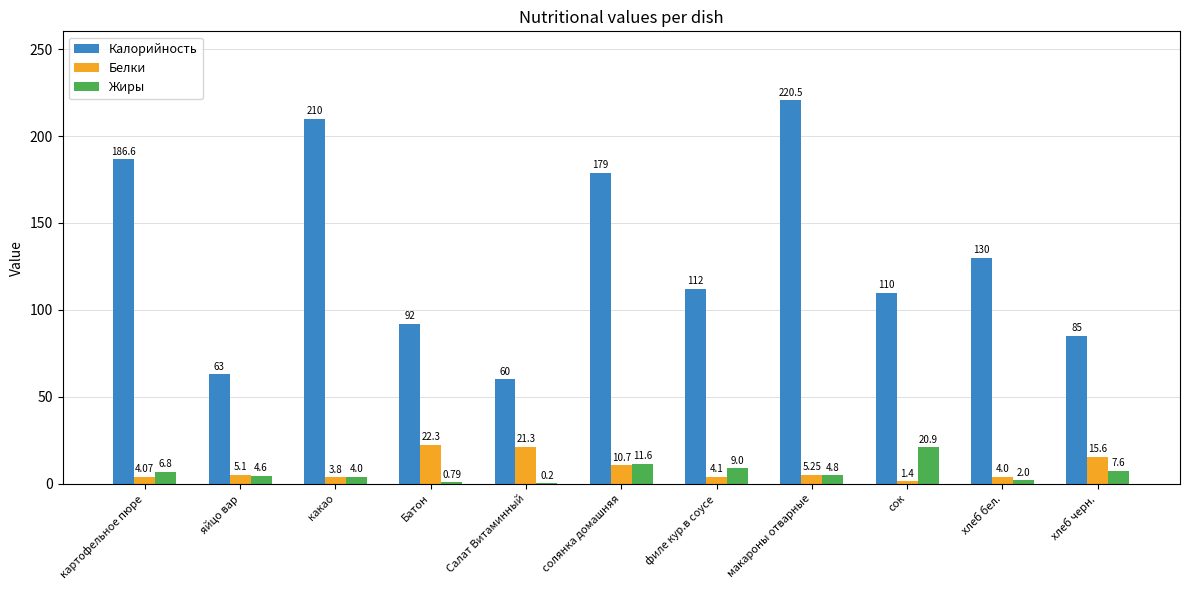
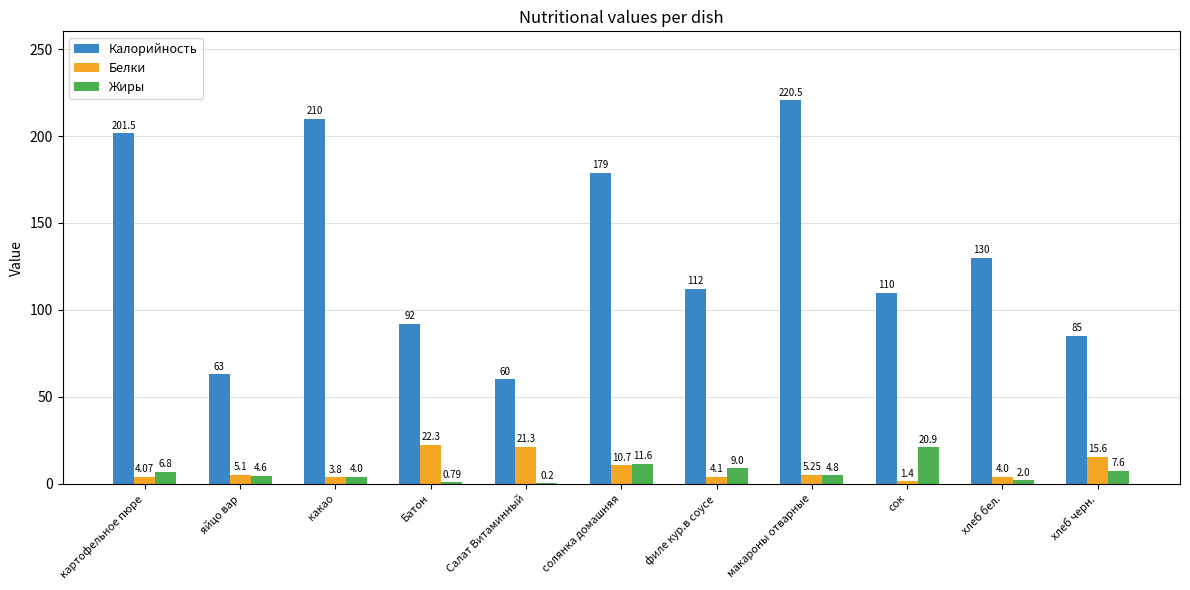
  {
    "Калорийность": {
-     "картофельное пюре": 186.6,
+     "картофельное пюре": 201.5,
      "яйцо вар": 63,
      "какао": 210,
      "Батон": 92,
      "Салат Витаминный": 60,
      "солянка домашняя": 179,
      "филе кур.в соусе": 112,
      "макароны отварные": 220.5,
      "сок": 110,
      "хлеб бел.": 130,
      "хлеб черн.": 85
    },
    "Белки": {
      "картофельное пюре": 4.07,
      "яйцо вар": 5.1,
      "какао": 3.8,
      "Батон": 22.3,
      "Салат Витаминный": 21.3,
      "солянка домашняя": 10.7,
      "филе кур.в соусе": 4.1,
      "макароны отварные": 5.25,
      "сок": 1.4,
      "хлеб бел.": 4.0,
      "хлеб черн.": 15.6
    },
    "Жиры": {
      "картофельное пюре": 6.8,
      "яйцо вар": 4.6,
      "какао": 4.0,
      "Батон": 0.79,
      "Салат Витаминный": 0.2,
      "солянка домашняя": 11.6,
      "филе кур.в соусе": 9.0,
      "макароны отварные": 4.8,
      "сок": 20.9,
      "хлеб бел.": 2.0,
      "хлеб черн.": 7.6
    }
  }
